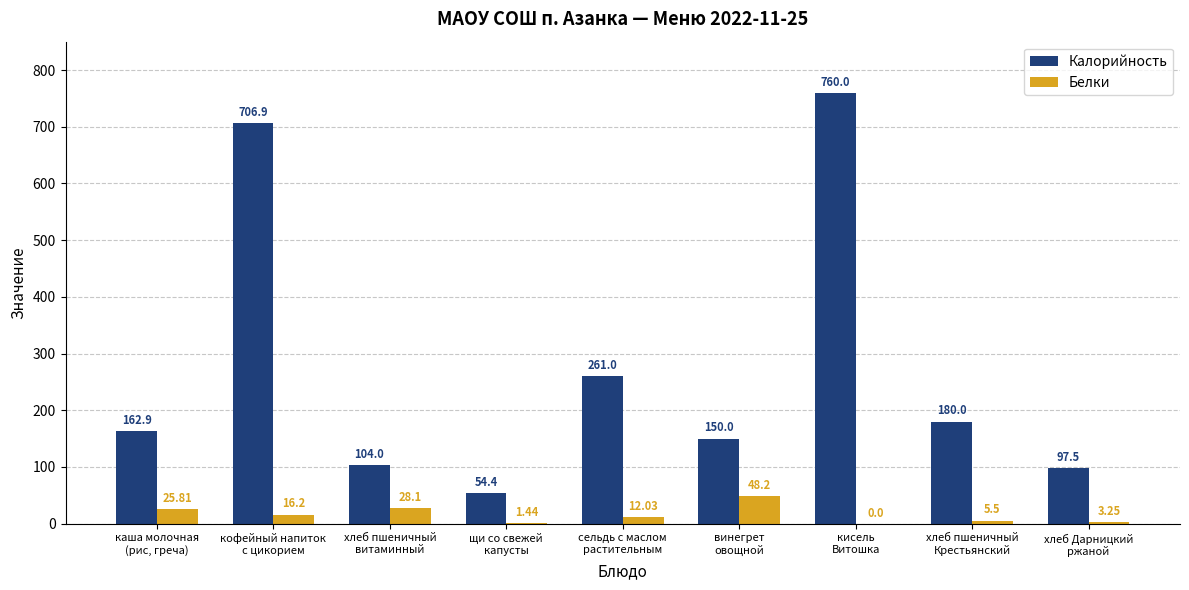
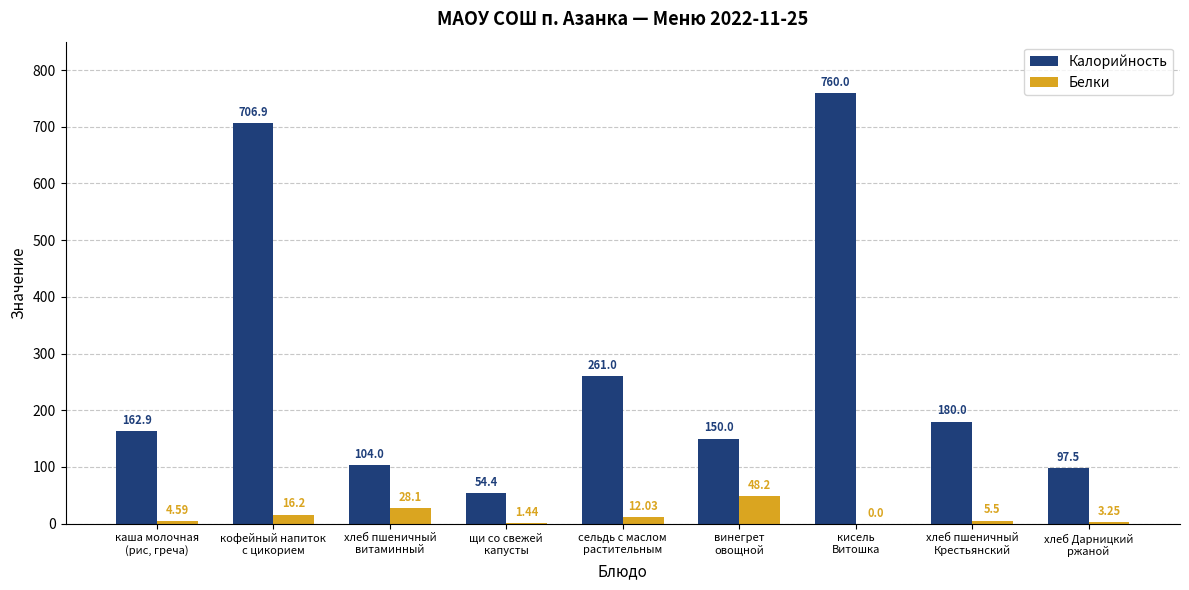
  {
    "Калорийность": {
      "каша молочная (рис, греча)": 162.9,
      "кофейный напиток с цикорием": 706.9,
      "хлеб пшеничный витаминный": 104.0,
      "щи со свежей капусты": 54.4,
      "сельдь с маслом растительным": 261.0,
      "винегрет овощной": 150.0,
      "кисель Витошка": 760.0,
      "хлеб пшеничный Крестьянский": 180.0,
      "хлеб Дарницкий ржаной": 97.5
    },
    "Белки": {
-     "каша молочная (рис, греча)": 25.81,
+     "каша молочная (рис, греча)": 4.59,
      "кофейный напиток с цикорием": 16.2,
      "хлеб пшеничный витаминный": 28.1,
      "щи со свежей капусты": 1.44,
      "сельдь с маслом растительным": 12.03,
      "винегрет овощной": 48.2,
      "кисель Витошка": 0.0,
      "хлеб пшеничный Крестьянский": 5.5,
      "хлеб Дарницкий ржаной": 3.25
    }
  }
